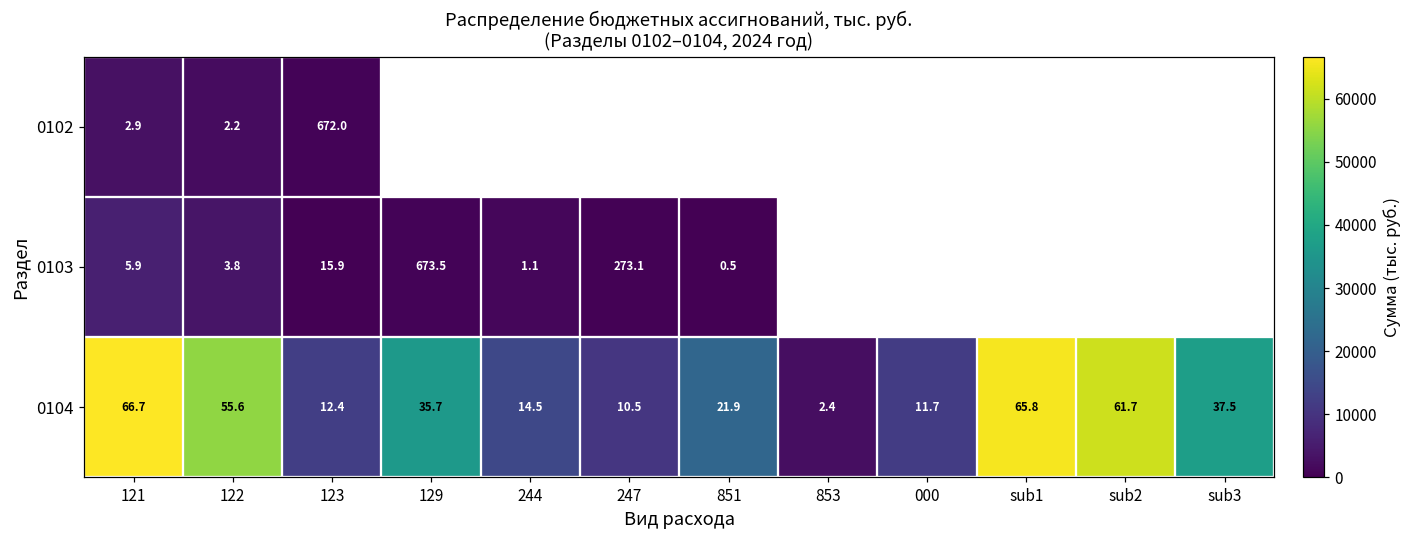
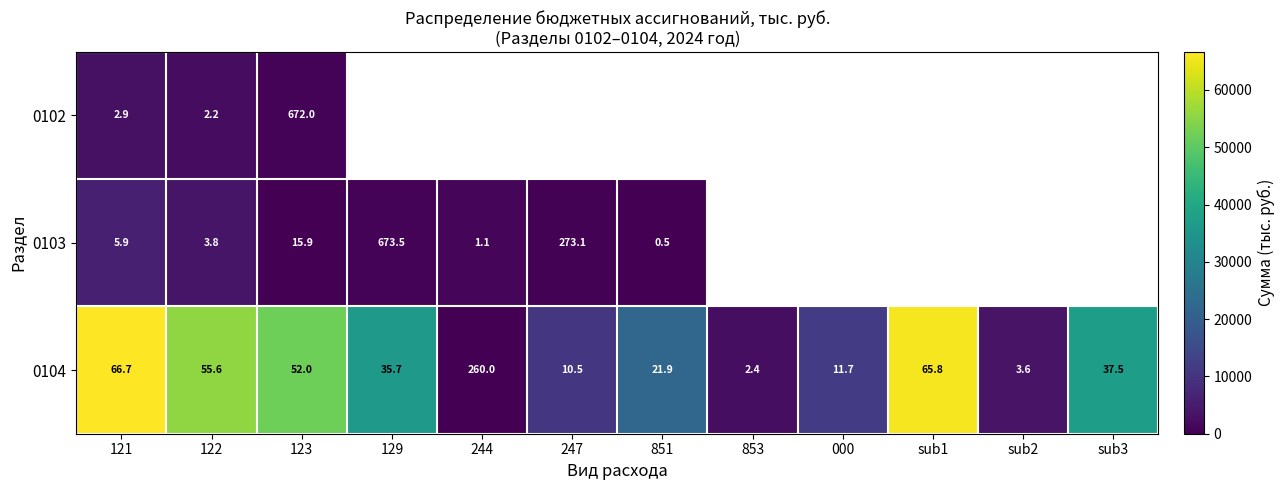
  {
    "0102": {
      "121": 2.9,
      "122": 2.2,
      "123": 672.0
    },
    "0103": {
      "121": 5.9,
      "122": 3.8,
      "123": 15.9,
      "129": 673.5,
      "244": 1.1,
      "247": 273.1,
      "851": 0.5
    },
    "0104": {
      "121": 66.7,
      "122": 55.6,
-     "123": 12.4,
+     "123": 52.0,
      "129": 35.7,
-     "244": 14.5,
+     "244": 260.0,
      "247": 10.5,
      "851": 21.9,
      "853": 2.4,
      "000": 11.7,
      "sub1": 65.8,
-     "sub2": 61.7,
+     "sub2": 3.6,
      "sub3": 37.5
    }
  }
